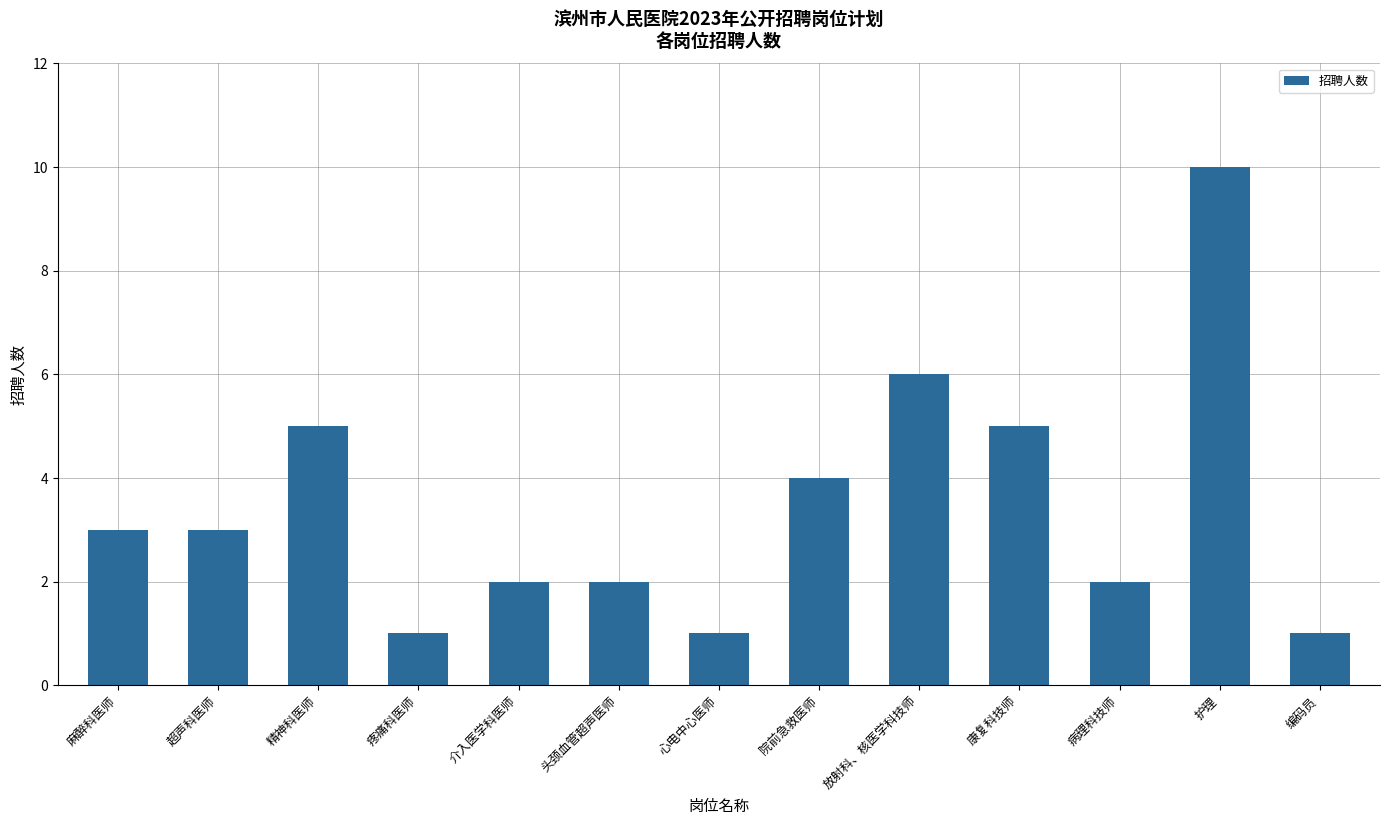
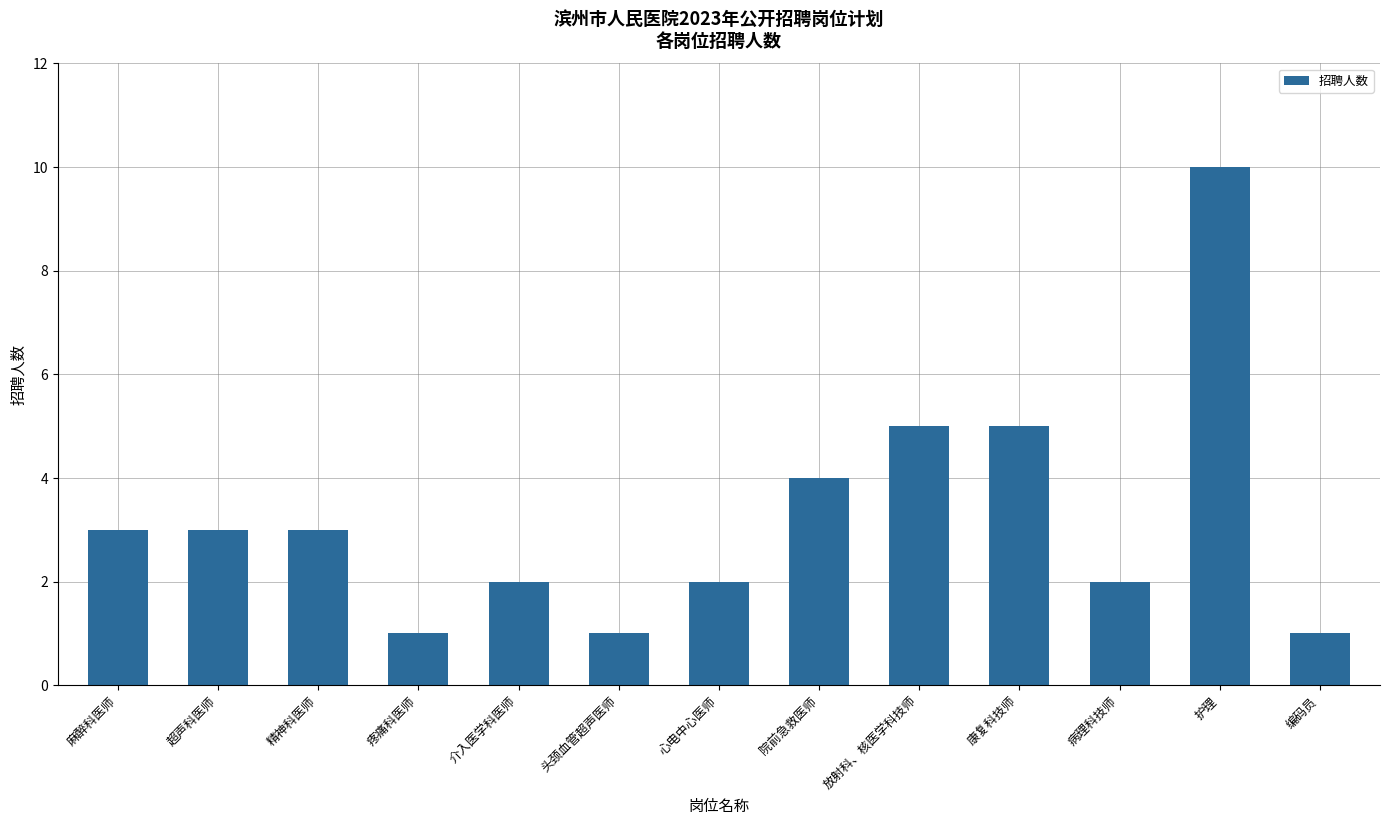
  {
    "麻醉科医师": 3,
    "超声科医师": 3,
-   "精神科医师": 5,
+   "精神科医师": 3,
    "疼痛科医师": 1,
    "介入医学科医师": 2,
-   "头颈血管超声医师": 2,
-   "心电中心医师": 1,
+   "头颈血管超声医师": 1,
+   "心电中心医师": 2,
    "院前急救医师": 4,
-   "放射科、核医学科技师": 6,
+   "放射科、核医学科技师": 5,
    "康复科技师": 5,
    "病理科技师": 2,
    "护理": 10,
    "编码员": 1
  }
